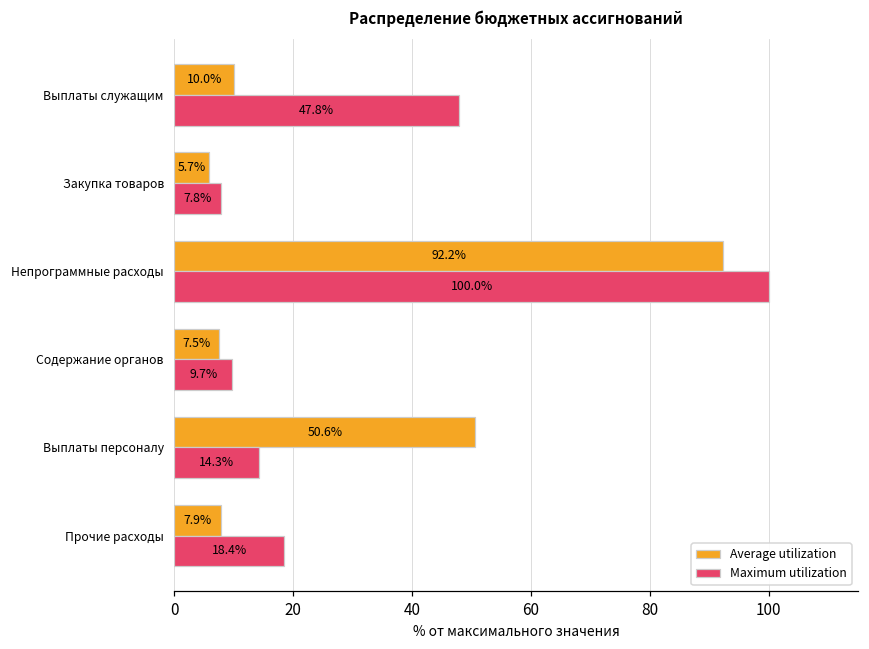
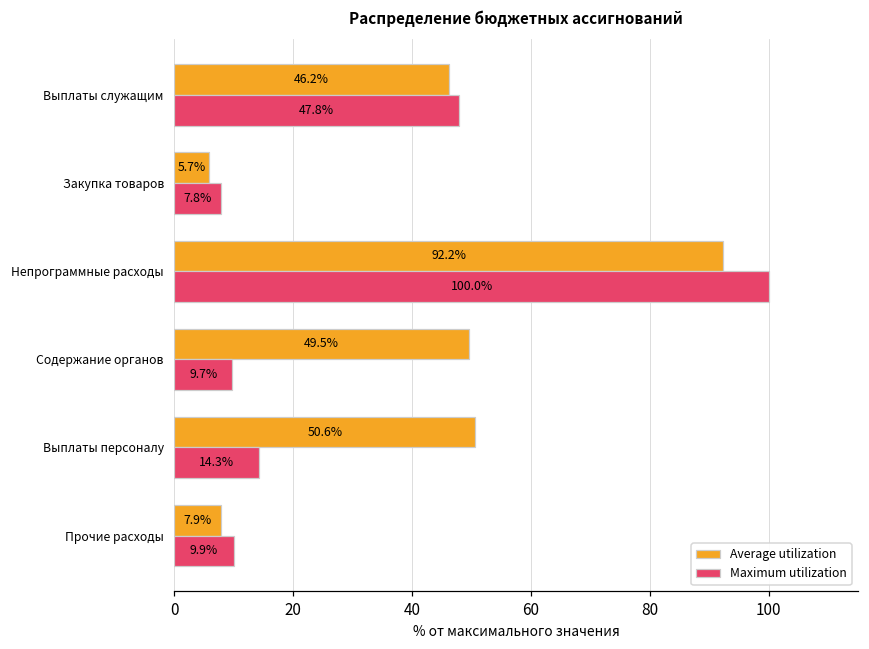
  {
    "Average utilization": {
-     "Выплаты служащим": "10.0%",
+     "Выплаты служащим": "46.2%",
      "Закупка товаров": "5.7%",
      "Непрограммные расходы": "92.2%",
-     "Содержание органов": "7.5%",
+     "Содержание органов": "49.5%",
      "Выплаты персоналу": "50.6%",
      "Прочие расходы": "7.9%"
    },
    "Maximum utilization": {
      "Выплаты служащим": "47.8%",
      "Закупка товаров": "7.8%",
      "Непрограммные расходы": "100.0%",
      "Содержание органов": "9.7%",
      "Выплаты персоналу": "14.3%",
-     "Прочие расходы": "18.4%"
+     "Прочие расходы": "9.9%"
    }
  }
